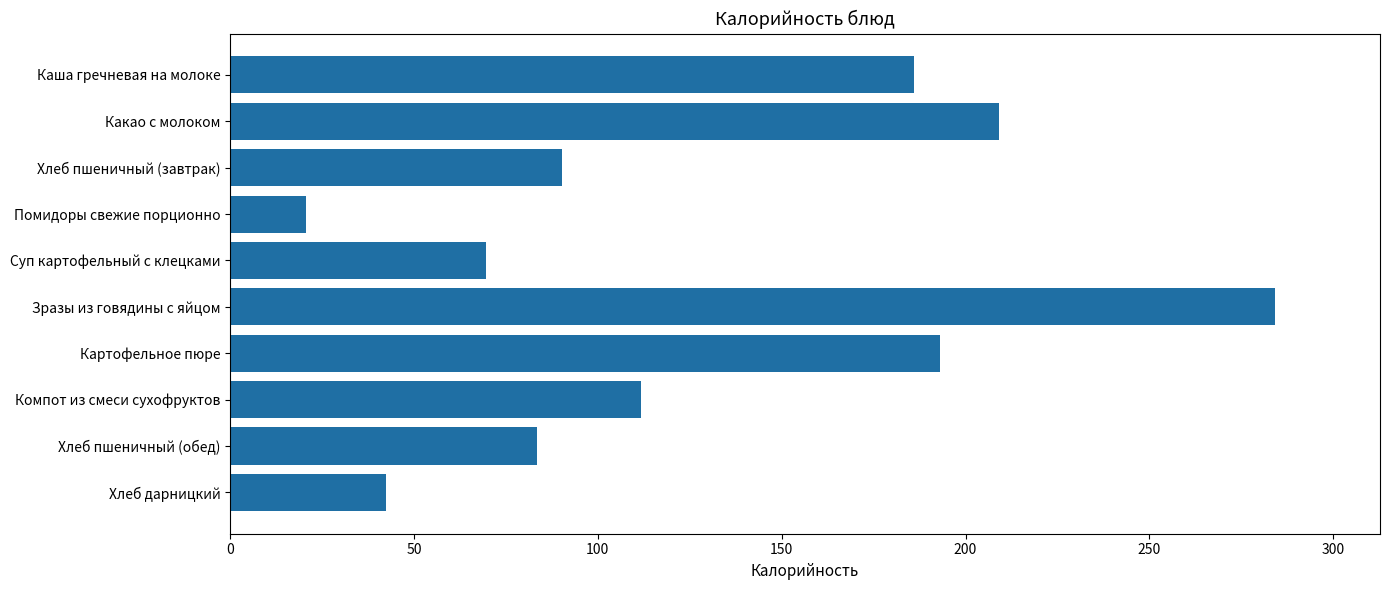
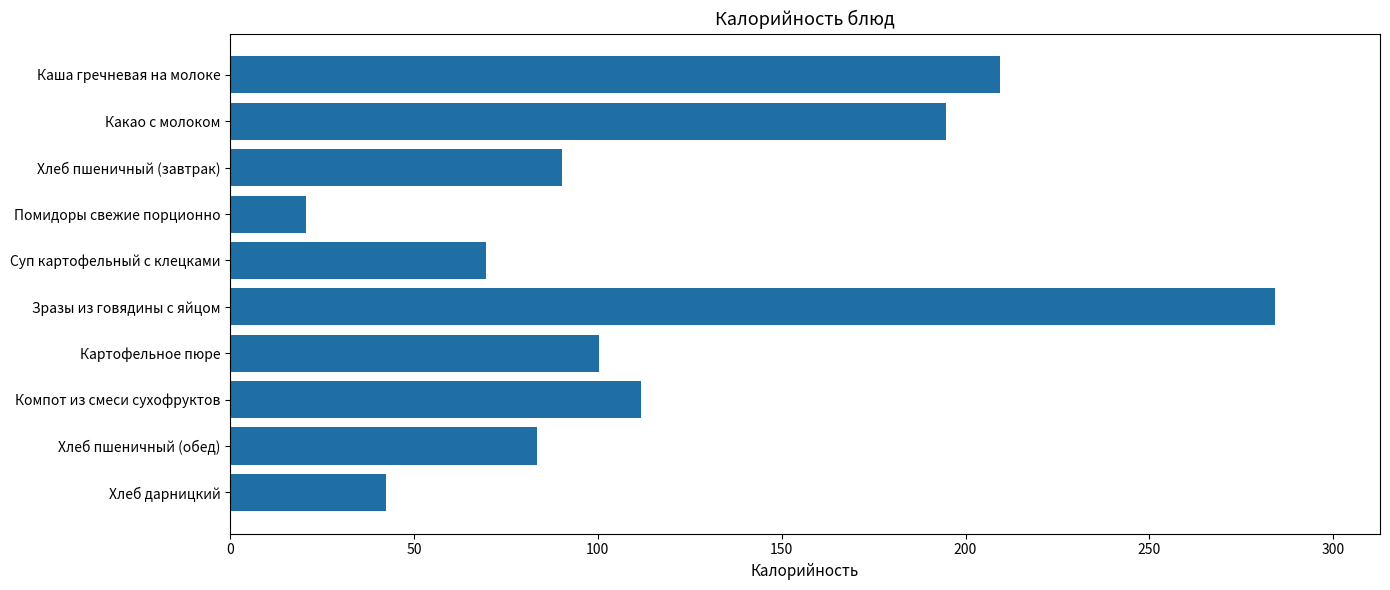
  {
-   "Каша гречневая на молоке": 186,
-   "Какао с молоком": 209,
+   "Каша гречневая на молоке": 209,
+   "Какао с молоком": 195,
    "Хлеб пшеничный (завтрак)": 90,
    "Помидоры свежие порционно": 21,
    "Суп картофельный с клецками": 70,
    "Зразы из говядины с яйцом": 284,
-   "Картофельное пюре": 193,
+   "Картофельное пюре": 100,
    "Компот из смеси сухофруктов": 112,
    "Хлеб пшеничный (обед)": 84,
    "Хлеб дарницкий": 42
  }
